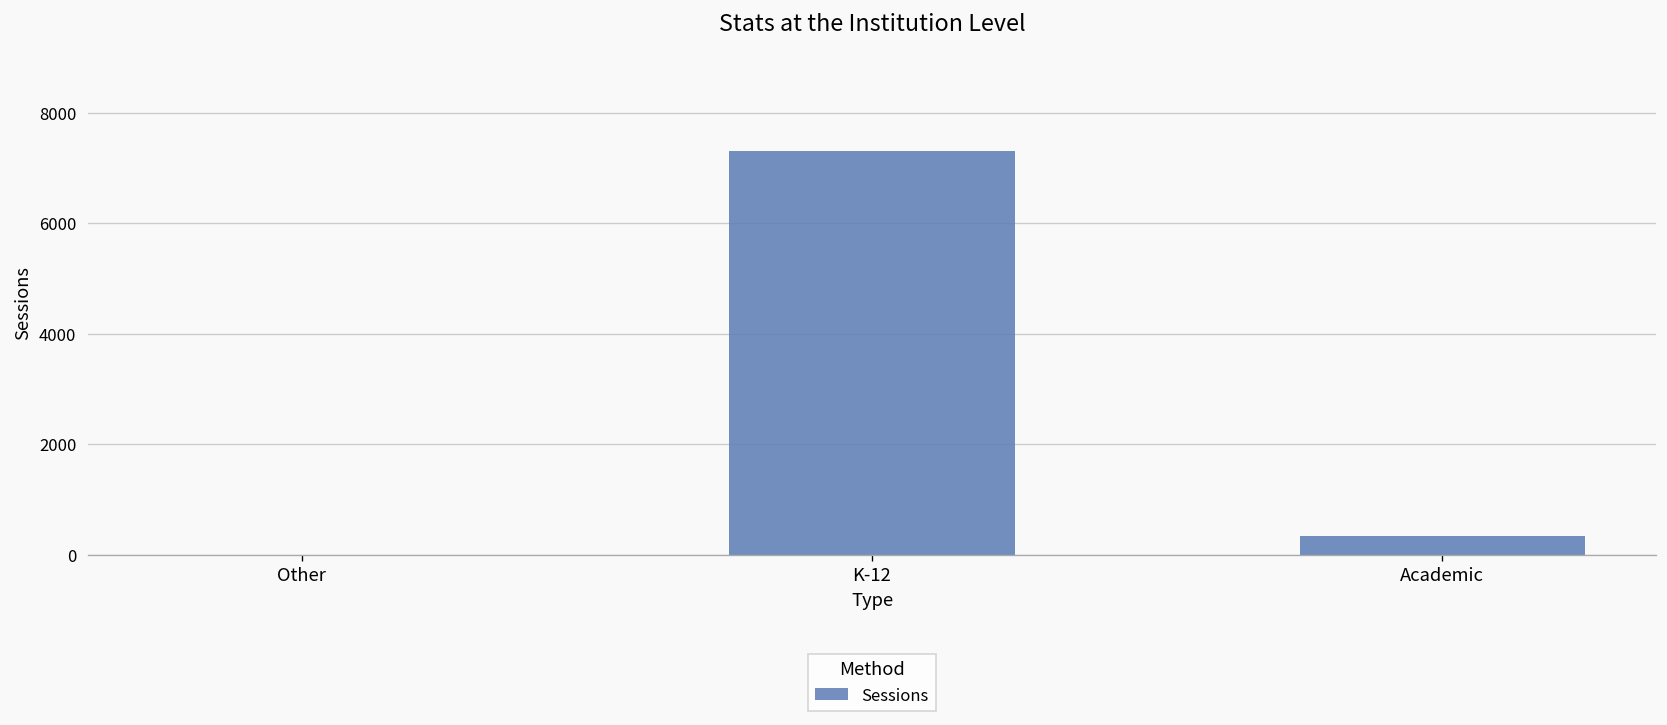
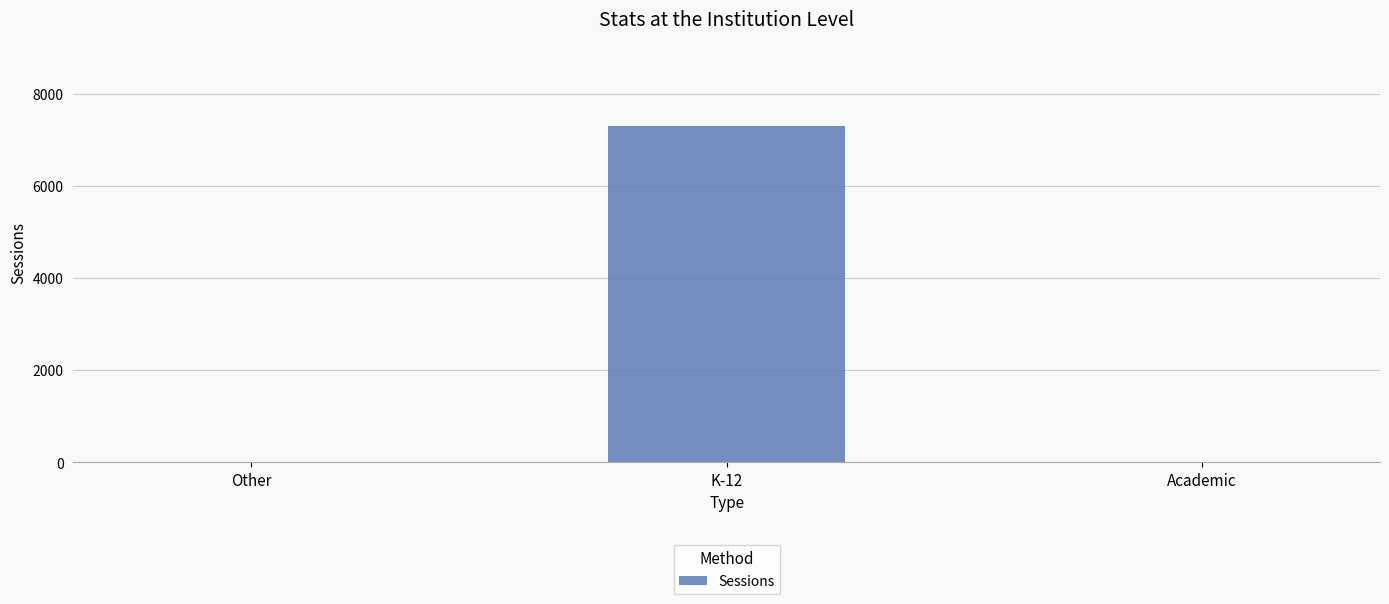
  {
    "K-12": 7300,
-   "Academic": 300
+   "Academic": 0
  }
